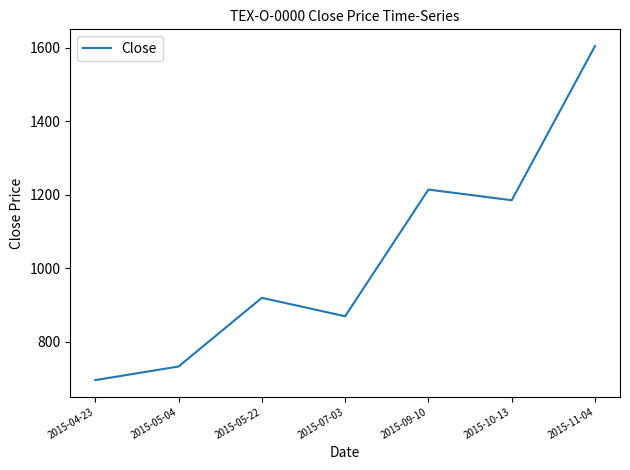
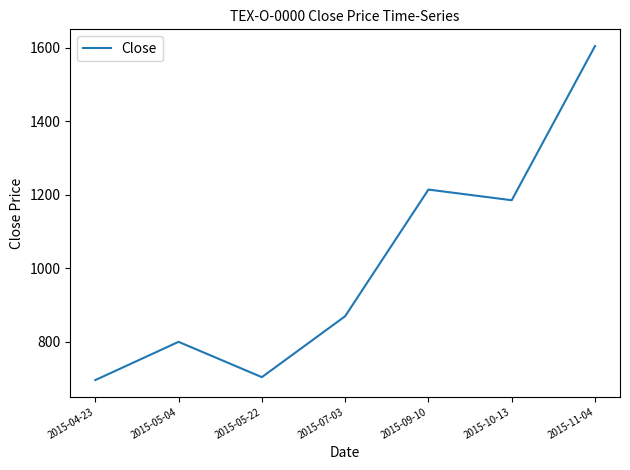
  {
    "2015-04-23": 700,
-   "2015-05-04": 730,
-   "2015-05-22": 920,
+   "2015-05-04": 800,
+   "2015-05-22": 700,
    "2015-07-03": 870,
    "2015-09-10": 1210,
    "2015-10-13": 1190,
    "2015-11-04": 1610
  }
